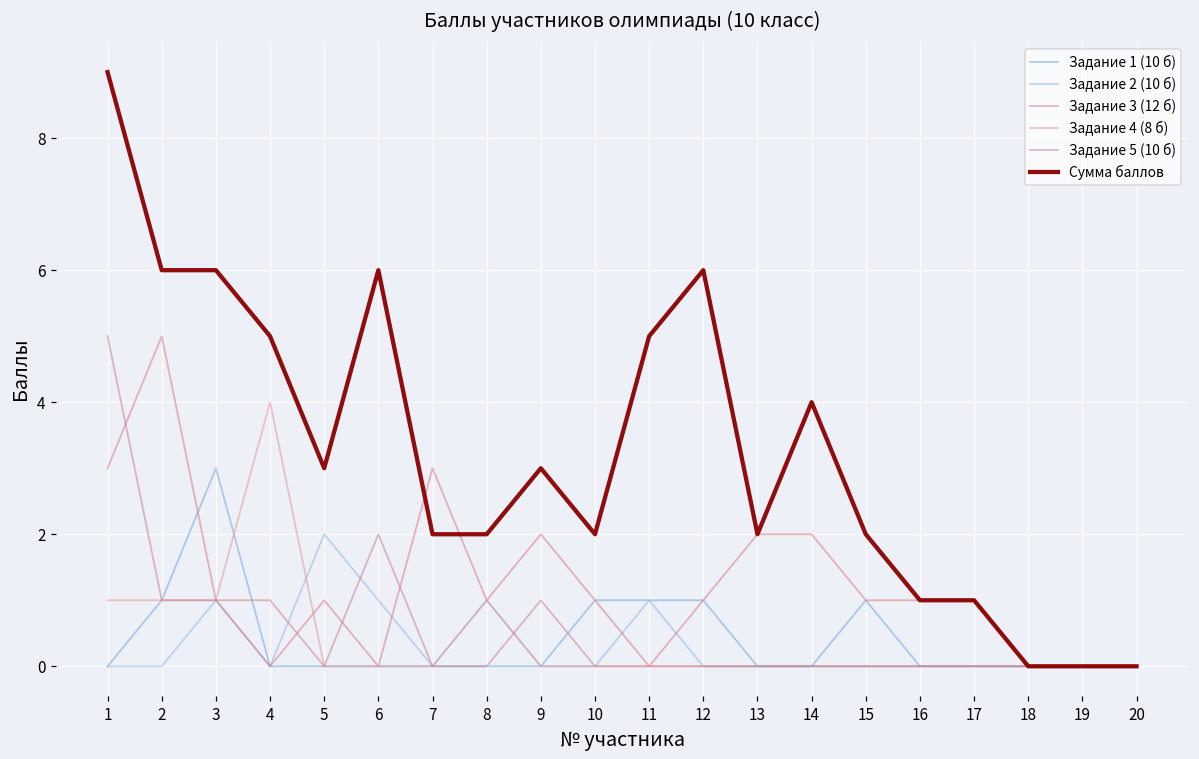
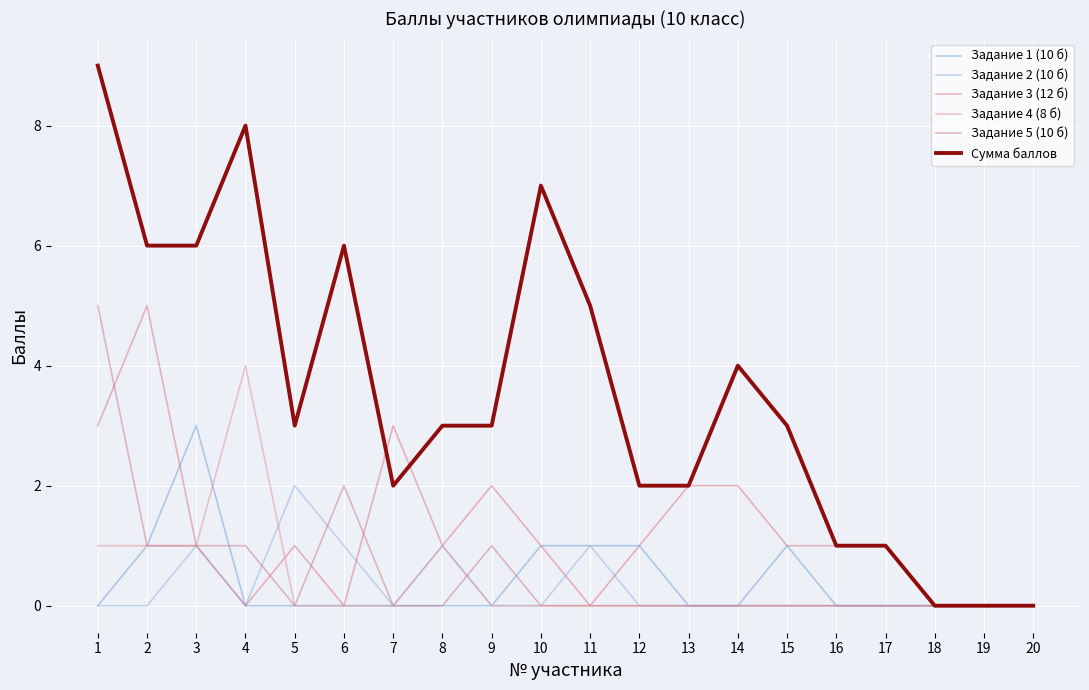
  {
    "Сумма баллов": {
      "1": 9,
      "2": 6,
      "3": 6,
-     "4": 5,
+     "4": 8,
      "5": 3,
      "6": 6,
      "7": 2,
-     "8": 2,
+     "8": 3,
      "9": 3,
-     "10": 2,
+     "10": 7,
      "11": 5,
-     "12": 6,
+     "12": 2,
      "14": 4,
-     "15": 2
+     "15": 3
    }
  }
